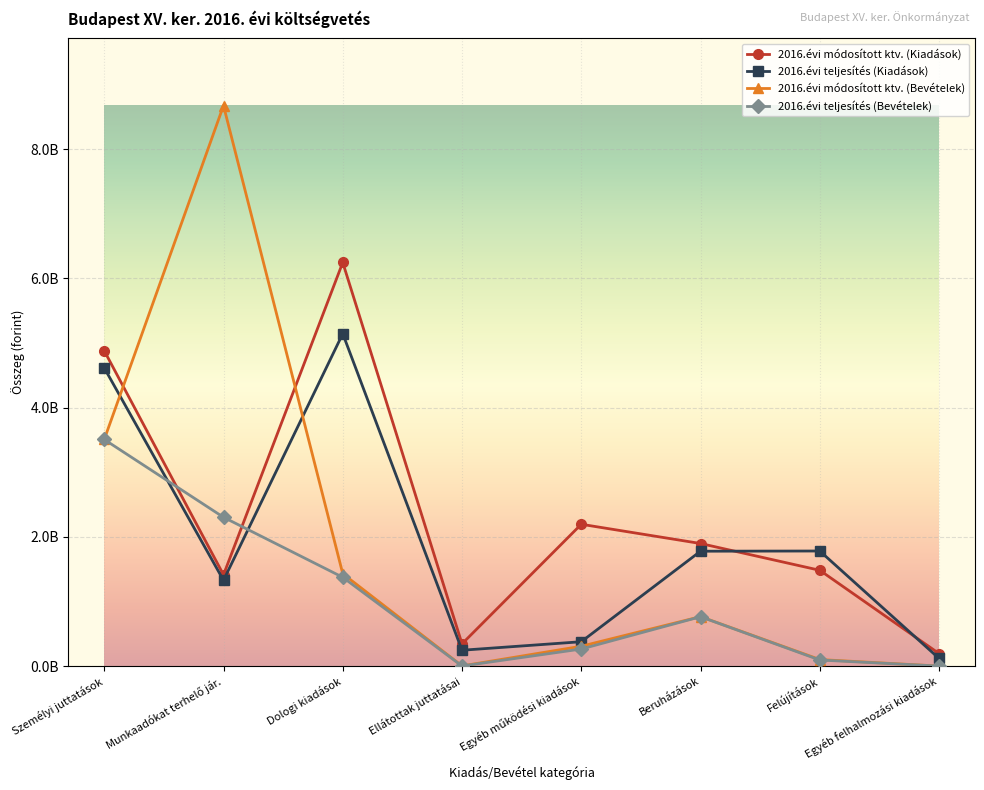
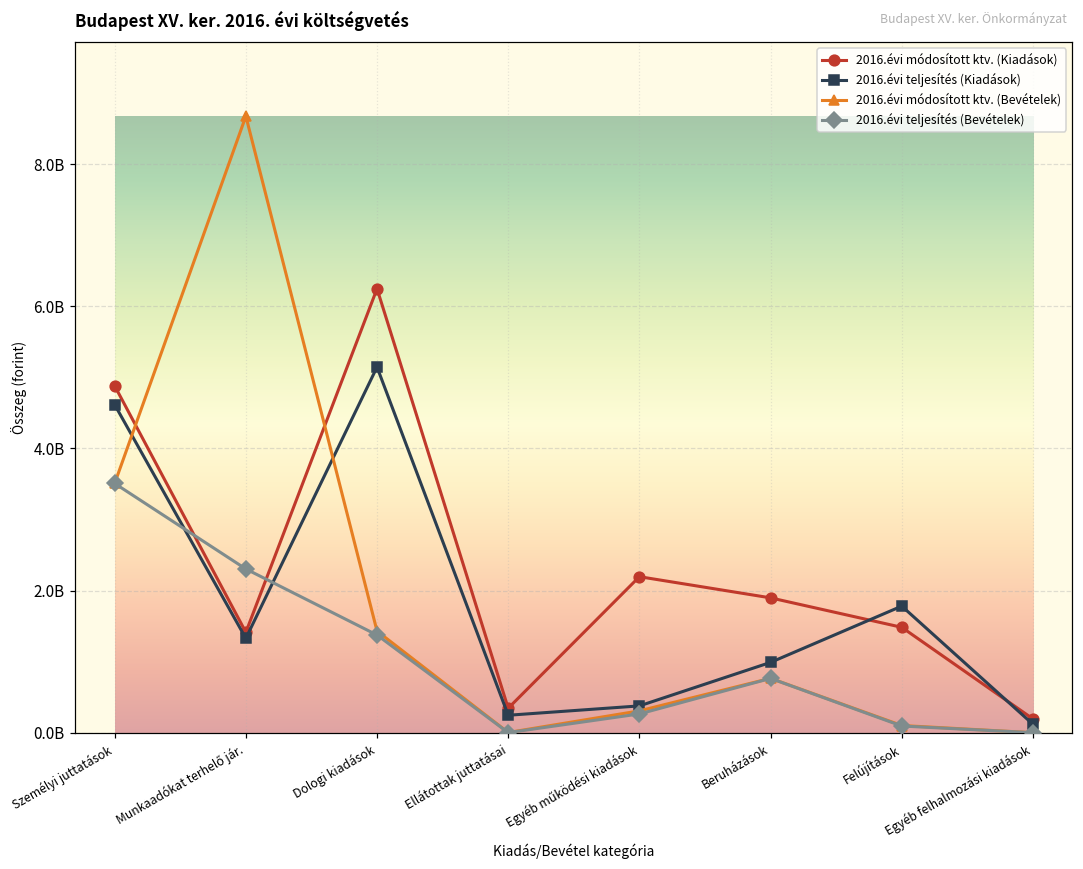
  {
    "2016.évi módosított ktv. (Kiadások)": {
      "Személyi juttatások": 4900000000,
      "Munkaadókat terhelő jár.": 1400000000,
      "Dologi kiadások": 6200000000,
      "Ellátottak juttatásai": 300000000,
      "Egyéb működési kiadások": 2200000000,
      "Beruházások": 1900000000,
      "Felújítások": 1500000000,
      "Egyéb felhalmozási kiadások": 200000000
    },
    "2016.évi teljesítés (Kiadások)": {
      "Személyi juttatások": 4600000000,
      "Munkaadókat terhelő jár.": 1300000000,
      "Dologi kiadások": 5100000000,
      "Ellátottak juttatásai": 200000000,
      "Egyéb működési kiadások": 400000000,
-     "Beruházások": 1800000000,
+     "Beruházások": 1000000000,
      "Felújítások": 1800000000,
      "Egyéb felhalmozási kiadások": 100000000
    },
    "2016.évi módosított ktv. (Bevételek)": {
      "Munkaadókat terhelő jár.": 8700000000,
      "Dologi kiadások": 1400000000,
      "Egyéb működési kiadások": 300000000
    },
    "2016.évi teljesítés (Bevételek)": {
      "Munkaadókat terhelő jár.": 2300000000,
      "Dologi kiadások": 1400000000,
      "Egyéb működési kiadások": 300000000
    }
  }
